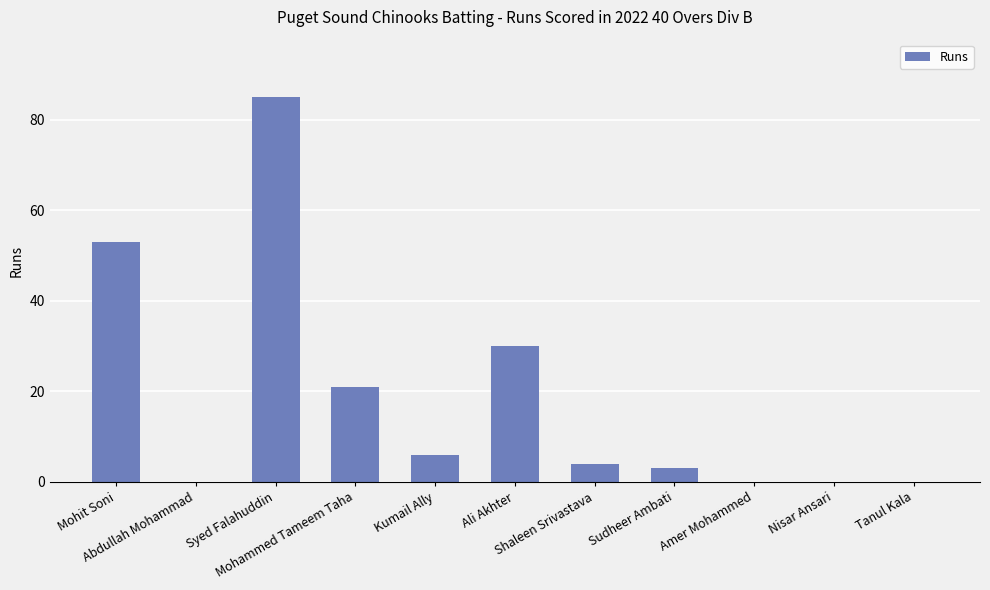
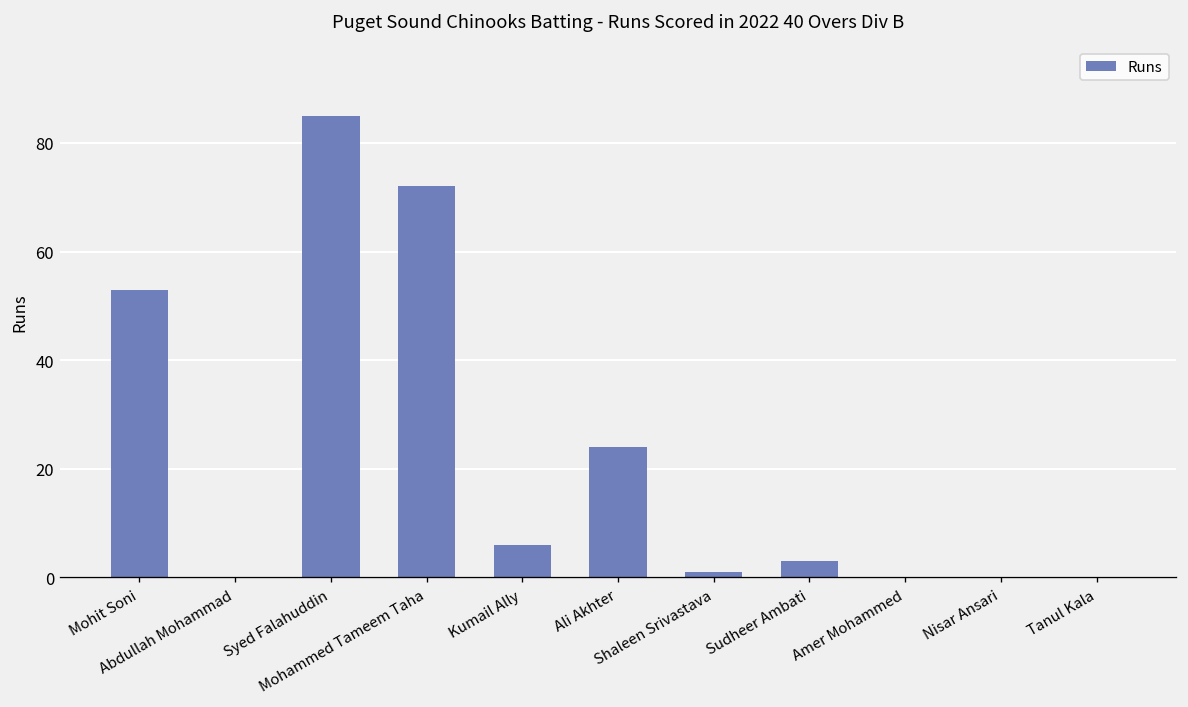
  {
    "Mohit Soni": 53,
    "Abdullah Mohammad": 0,
    "Syed Falahuddin": 85,
-   "Mohammed Tameem Taha": 21,
+   "Mohammed Tameem Taha": 72,
    "Kumail Ally": 6,
-   "Ali Akhter": 30,
-   "Shaleen Srivastava": 4,
+   "Ali Akhter": 24,
+   "Shaleen Srivastava": 1,
    "Sudheer Ambati": 3,
    "Amer Mohammed": 0,
    "Nisar Ansari": 0,
    "Tanul Kala": 0
  }
